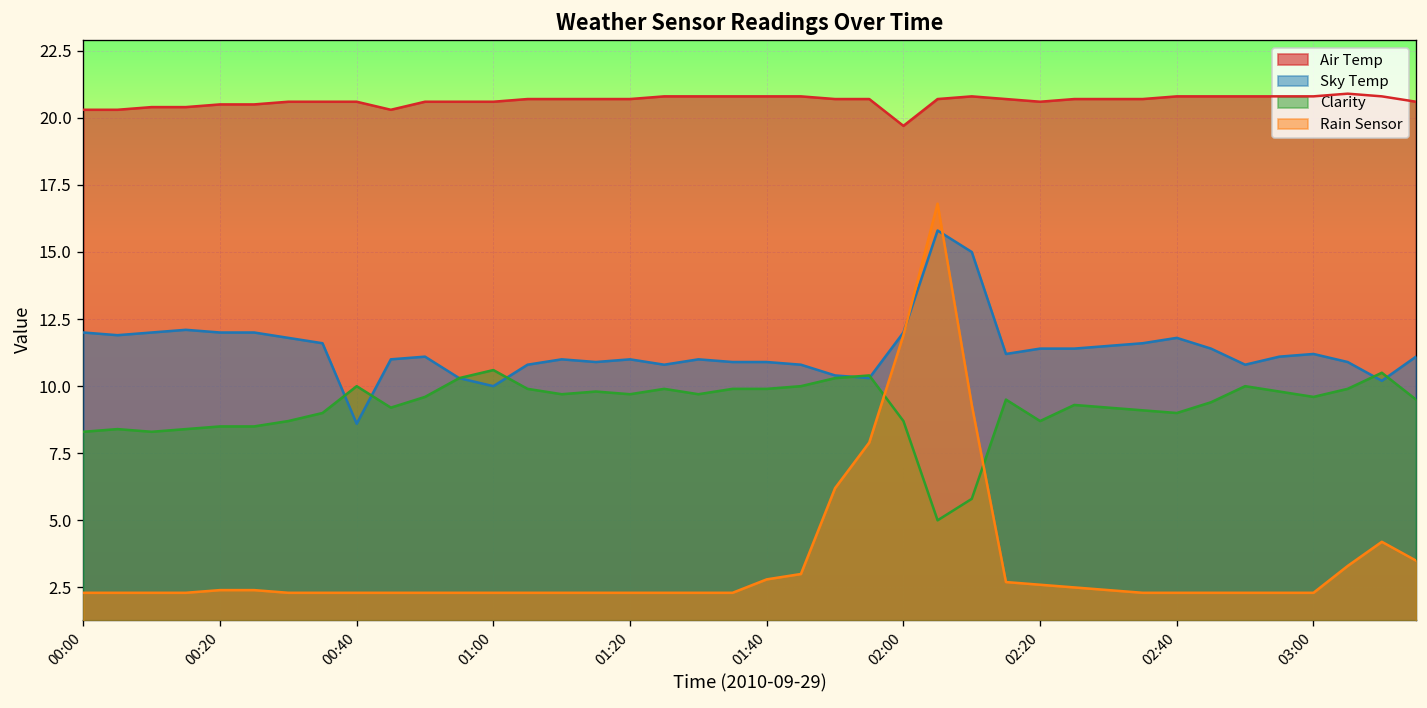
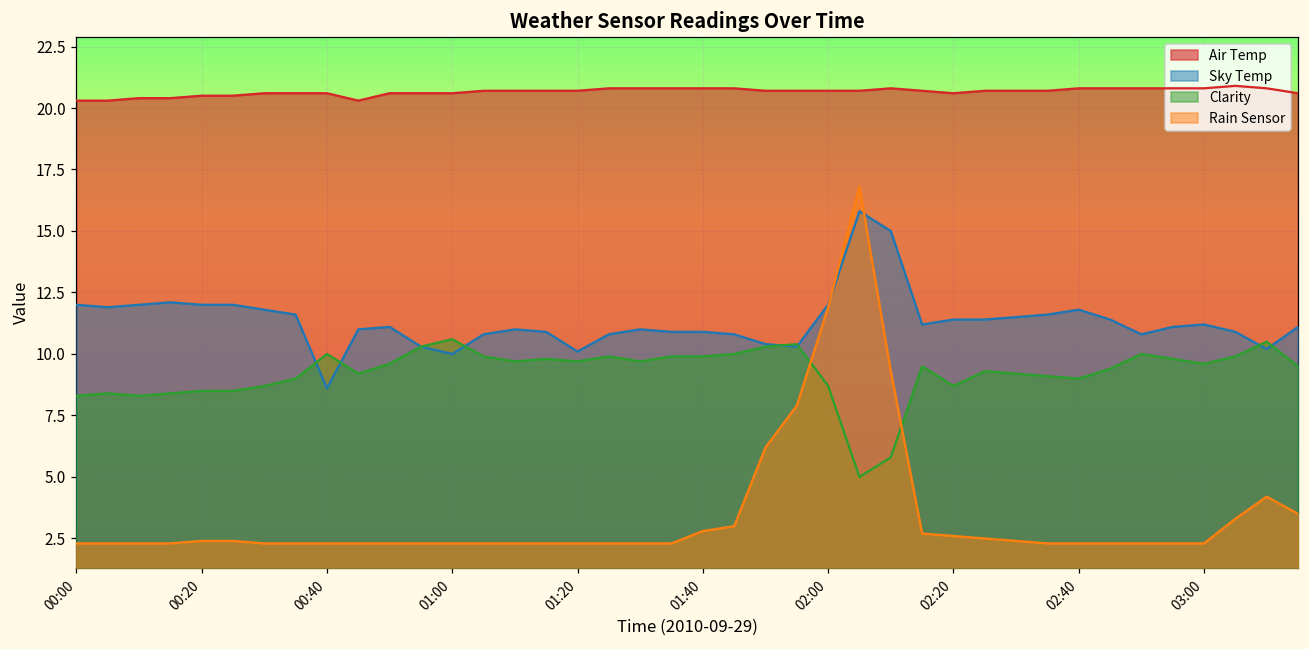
  {
    "Air Temp": {
      "00:00": 20.3,
      "00:20": 20.5,
      "00:40": 20.6,
      "01:00": 20.6,
      "01:20": 20.7,
      "01:40": 20.8,
-     "02:00": 19.7,
+     "02:00": 20.7,
      "02:20": 20.6,
      "02:40": 20.8
    },
    "Sky Temp": {
      "00:00": 12.0,
      "00:20": 12.0,
      "00:40": 8.6,
      "01:00": 10.0,
-     "01:20": 11.0,
+     "01:20": 10.1,
      "01:40": 10.9,
      "02:20": 11.4,
      "02:40": 11.8,
      "03:00": 11.2
    },
    "Clarity": {
      "00:00": 8.3,
      "00:20": 8.5,
      "00:40": 10.0,
      "01:00": 10.6,
      "01:20": 9.7,
      "01:40": 9.9,
      "02:00": 8.7,
      "02:20": 8.7,
      "02:40": 9.0,
      "03:00": 9.6
    },
    "Rain Sensor": {
      "00:00": 2.3,
      "00:20": 2.4,
      "00:40": 2.3,
      "01:00": 2.3,
      "01:20": 2.3,
      "01:40": 2.8,
      "02:20": 2.6,
      "02:40": 2.3,
      "03:00": 2.3
    }
  }
